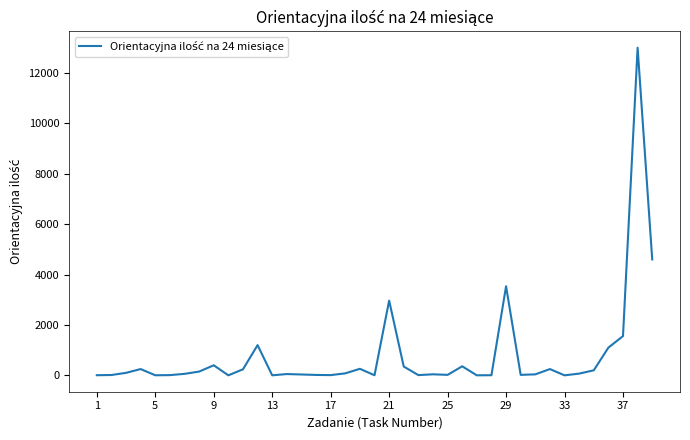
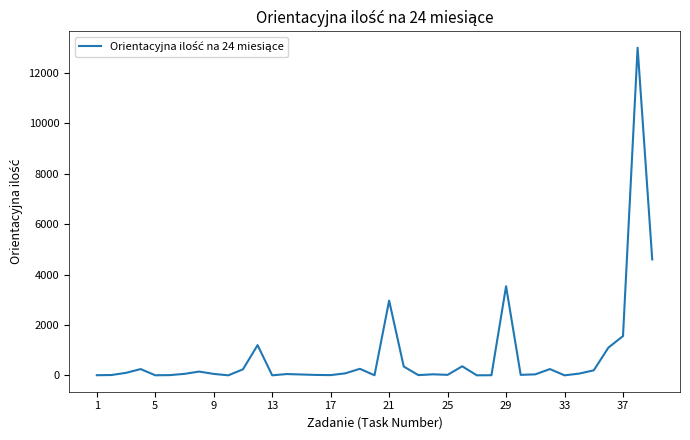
  {
    "1": 0,
    "5": 0,
-   "9": 400,
+   "9": 100,
    "13": 0,
    "17": 0,
    "21": 3000,
    "25": 0,
    "29": 3500,
    "33": 0,
    "37": 1600
  }
